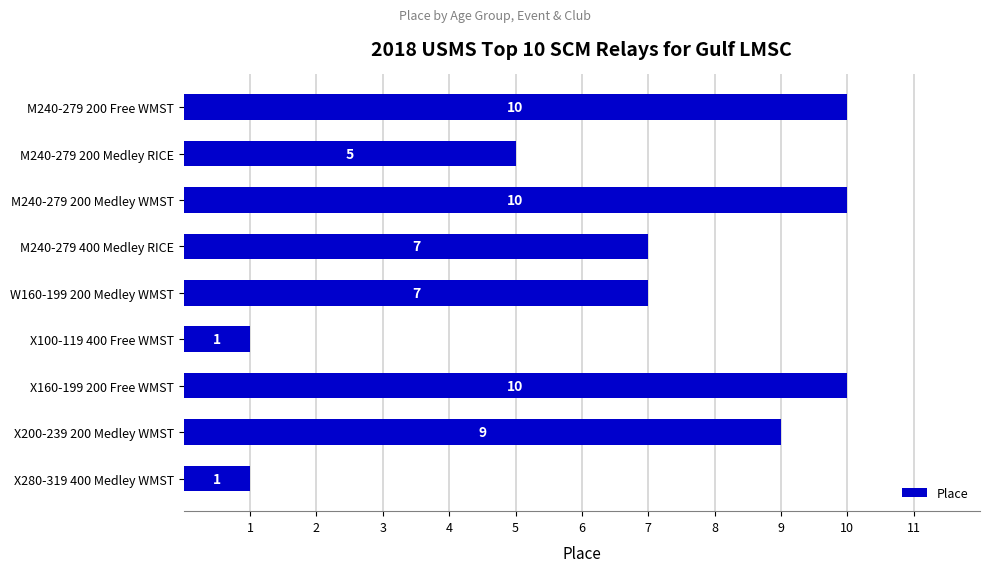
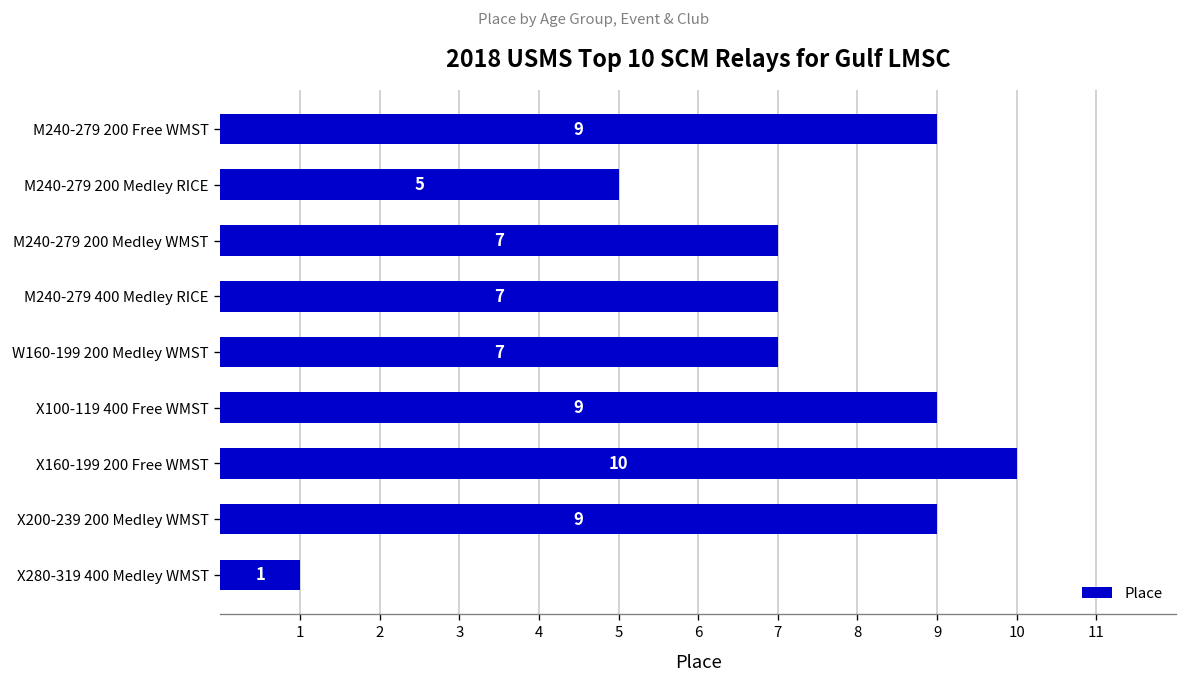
  {
-   "M240-279 200 Free WMST": 10,
+   "M240-279 200 Free WMST": 9,
    "M240-279 200 Medley RICE": 5,
-   "M240-279 200 Medley WMST": 10,
+   "M240-279 200 Medley WMST": 7,
    "M240-279 400 Medley RICE": 7,
    "W160-199 200 Medley WMST": 7,
-   "X100-119 400 Free WMST": 1,
+   "X100-119 400 Free WMST": 9,
    "X160-199 200 Free WMST": 10,
    "X200-239 200 Medley WMST": 9,
    "X280-319 400 Medley WMST": 1
  }
